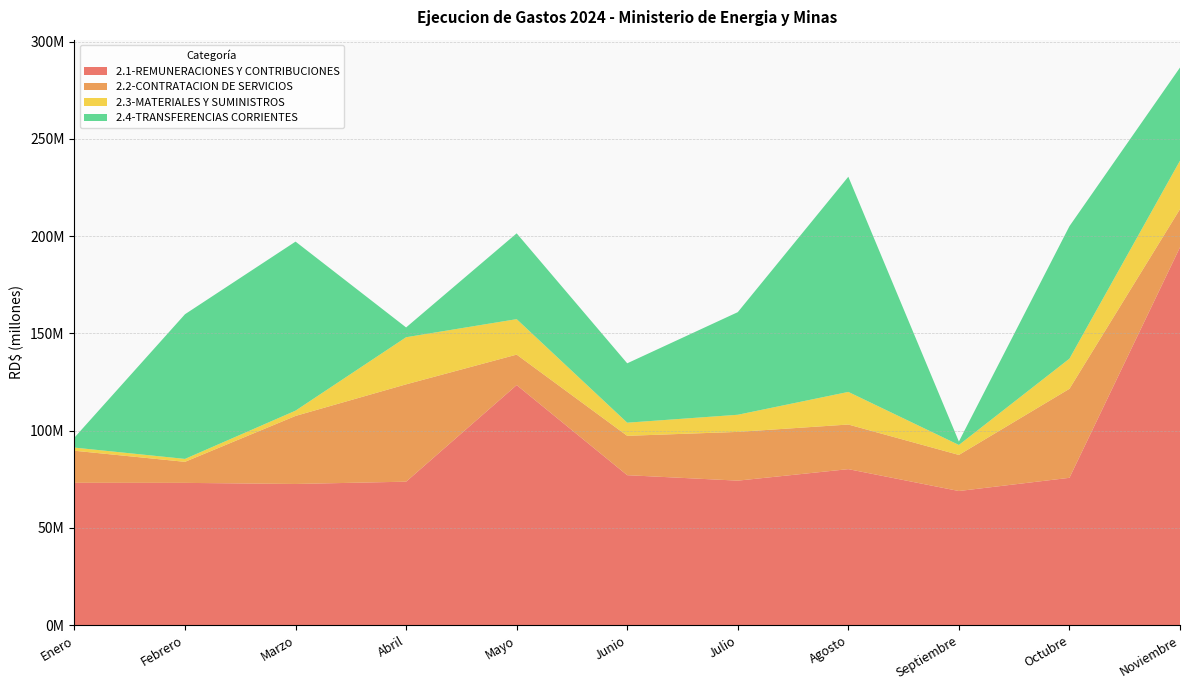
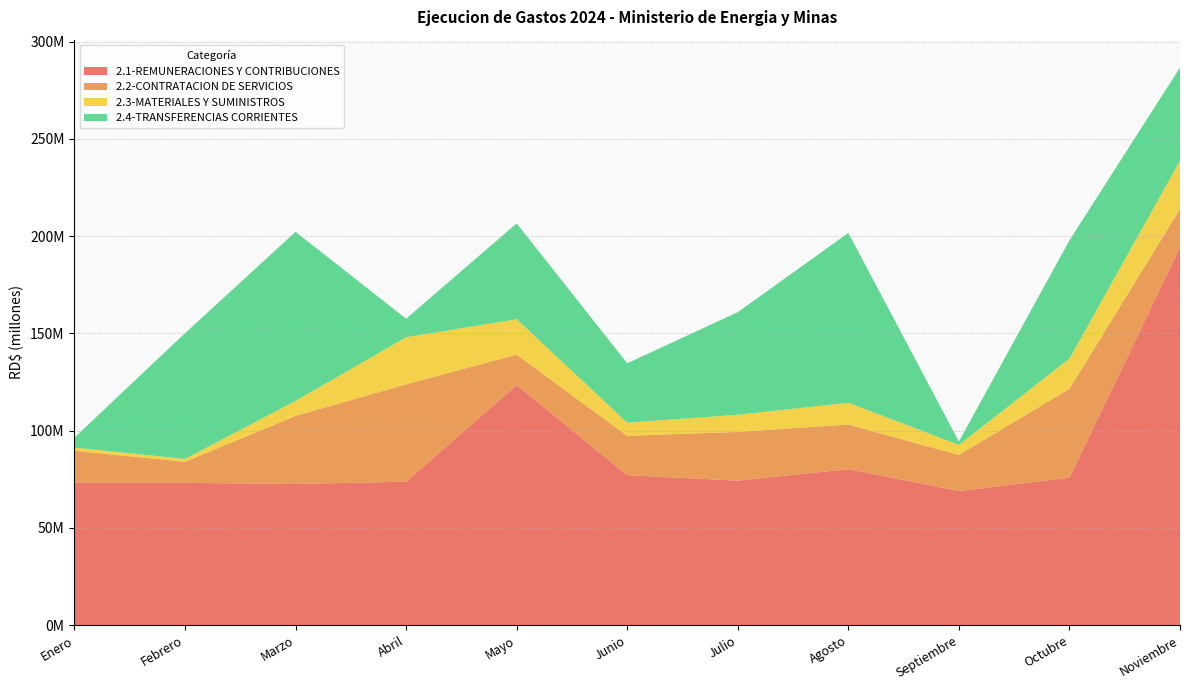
  {
    "2.3-MATERIALES Y SUMINISTROS": {
      "Enero": 2000000,
      "Febrero": 2000000,
-     "Marzo": 3000000,
+     "Marzo": 8000000,
      "Abril": 24000000,
      "Mayo": 18000000,
      "Junio": 7000000,
      "Julio": 9000000,
-     "Agosto": 17000000,
+     "Agosto": 11000000,
      "Septiembre": 5000000,
      "Octubre": 16000000,
      "Noviembre": 25000000
    },
    "2.4-TRANSFERENCIAS CORRIENTES": {
      "Enero": 5000000,
-     "Febrero": 74000000,
+     "Febrero": 65000000,
      "Marzo": 87000000,
-     "Abril": 5000000,
-     "Mayo": 44000000,
+     "Abril": 10000000,
+     "Mayo": 49000000,
      "Junio": 31000000,
      "Julio": 53000000,
-     "Agosto": 111000000,
+     "Agosto": 87000000,
      "Septiembre": 2000000,
-     "Octubre": 68000000,
+     "Octubre": 61000000,
      "Noviembre": 48000000
    }
  }
